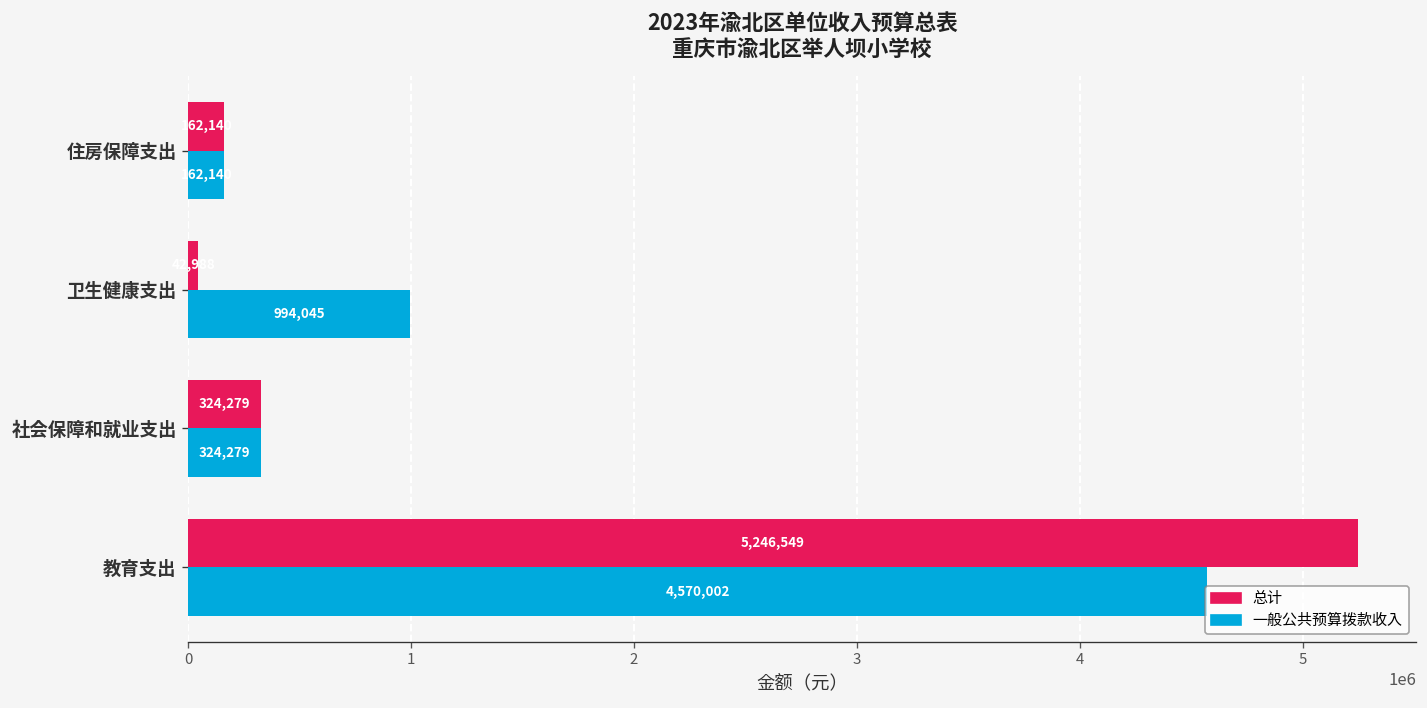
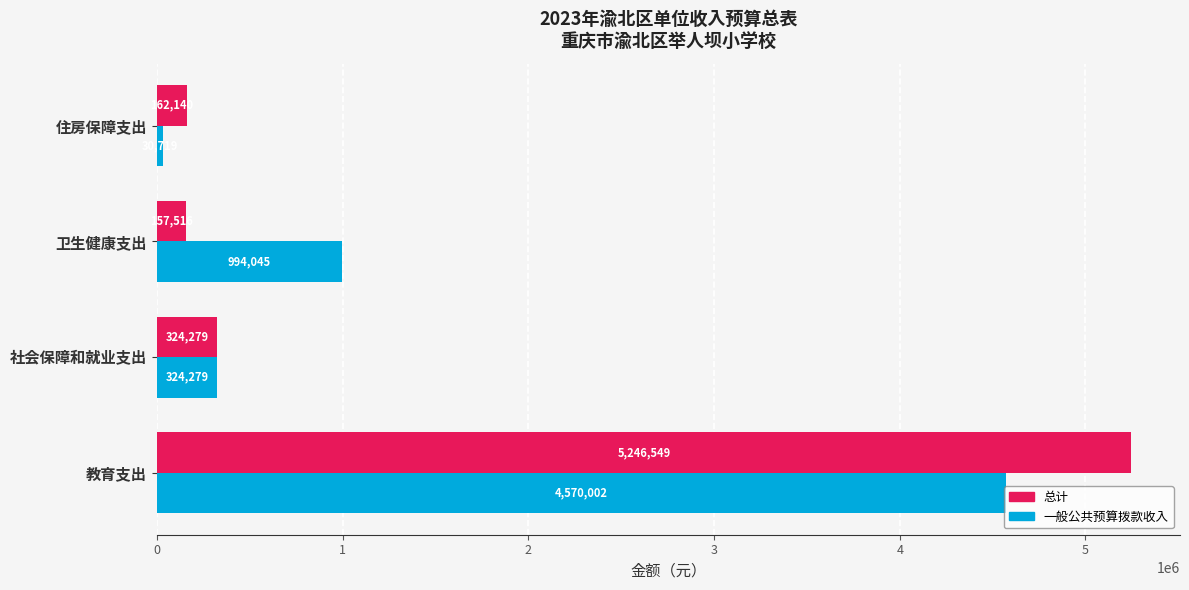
  {
    "总计": {
-     "卫生健康支出": 40000
+     "卫生健康支出": 160000
    },
    "一般公共预算拨款收入": {
-     "住房保障支出": 160000
+     "住房保障支出": 30000
    }
  }
